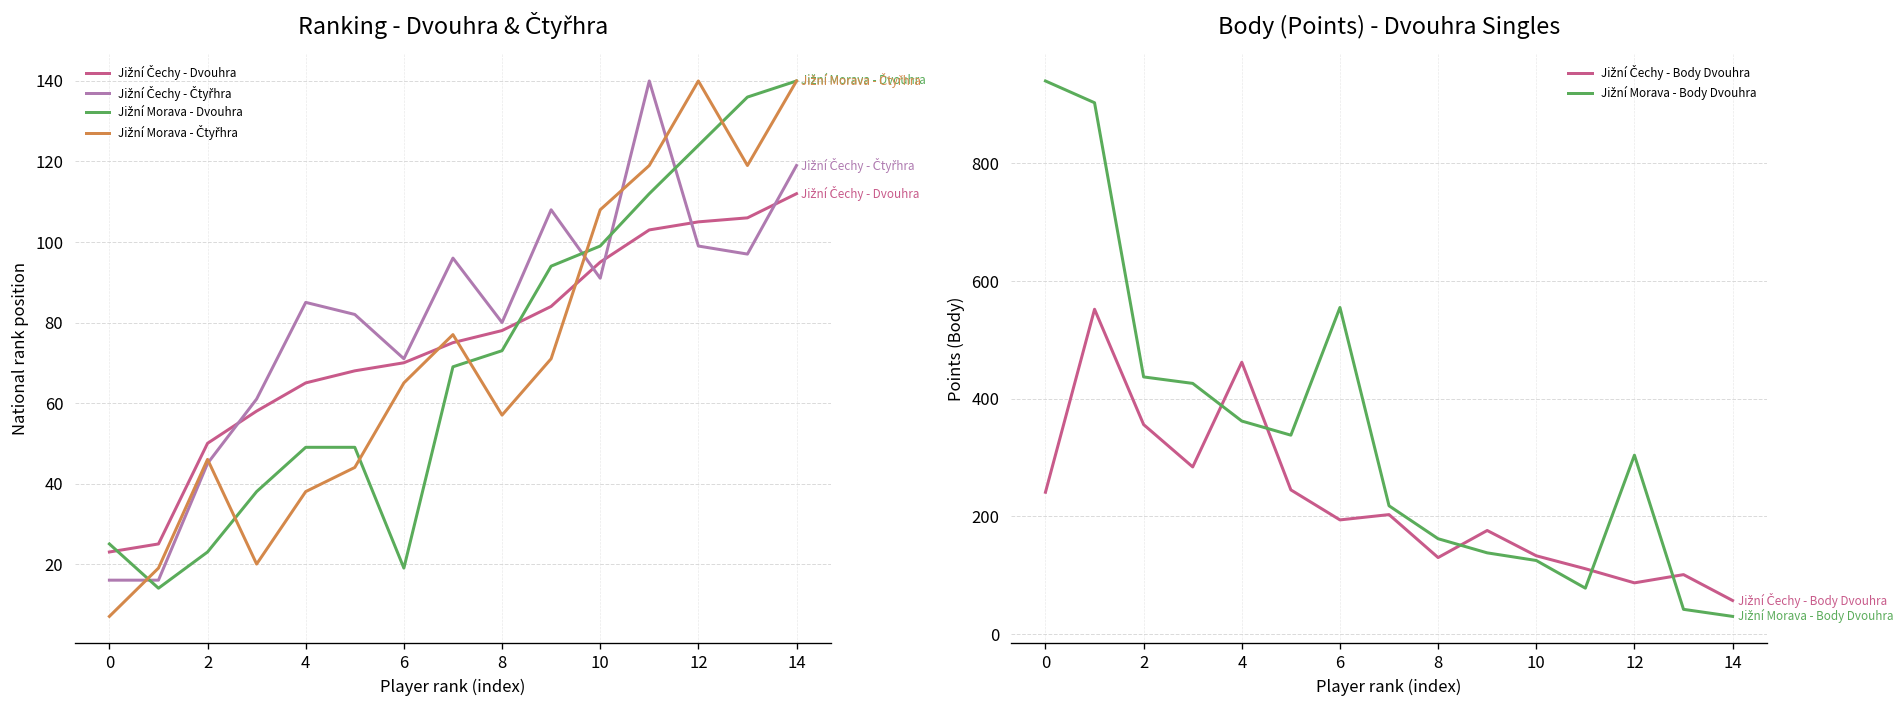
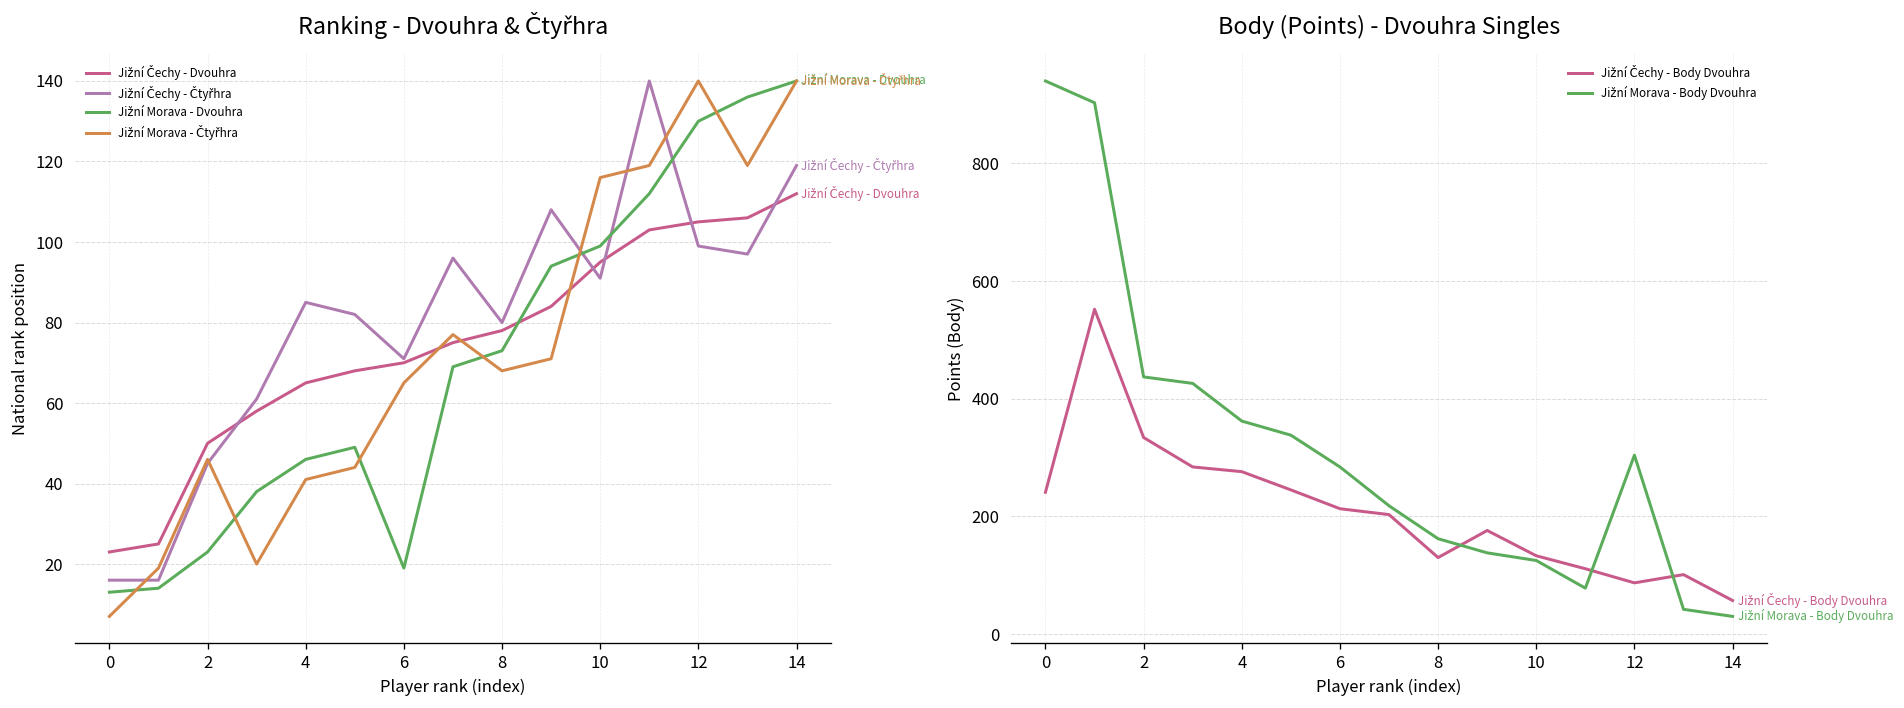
  {
    "Ranking - Dvouhra & Čtyřhra": {
      "Jižní Morava - Dvouhra": {
-       "0": 25,
+       "0": 13,
        "2": 23,
-       "4": 49,
+       "4": 46,
        "6": 19,
        "8": 73,
        "10": 99,
-       "12": 124
+       "12": 130
      },
      "Jižní Morava - Čtyřhra": {
        "0": 7,
        "2": 46,
-       "4": 38,
+       "4": 41,
        "6": 65,
-       "8": 57,
-       "10": 108,
+       "8": 68,
+       "10": 116,
        "12": 140
      }
    },
    "Body (Points) - Dvouhra Singles": {
      "Jižní Čechy - Body Dvouhra": {
        "0": 240,
-       "2": 360,
-       "4": 460,
-       "6": 190,
+       "2": 330,
+       "4": 280,
+       "6": 210,
        "8": 130,
        "10": 130,
        "12": 90,
        "14": 60
      },
      "Jižní Morava - Body Dvouhra": {
        "0": 940,
        "2": 440,
        "4": 360,
-       "6": 560,
+       "6": 280,
        "8": 160,
        "10": 130,
        "12": 300,
        "14": 30
      }
    }
  }
